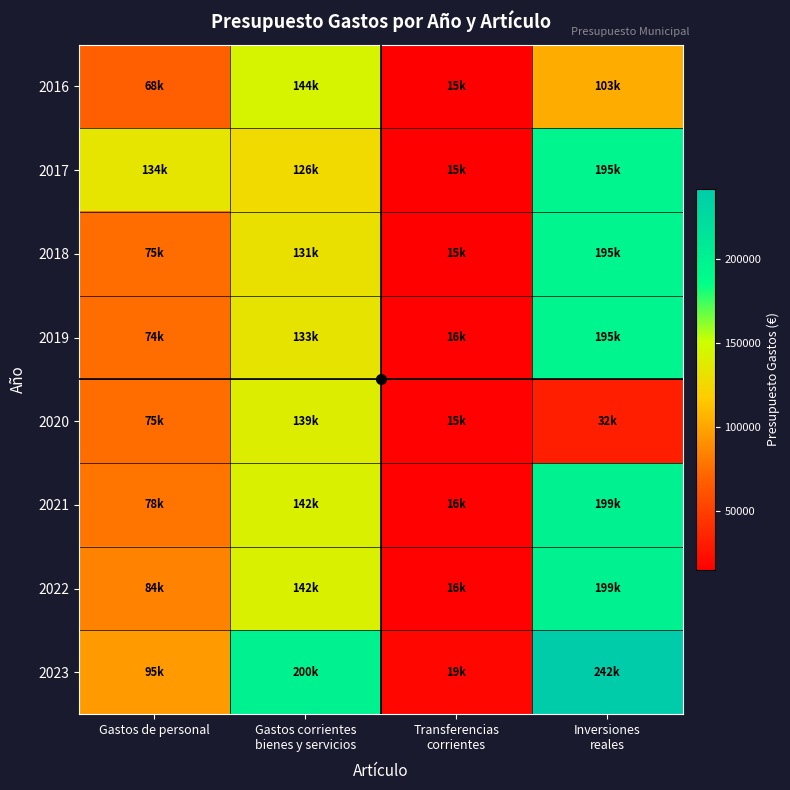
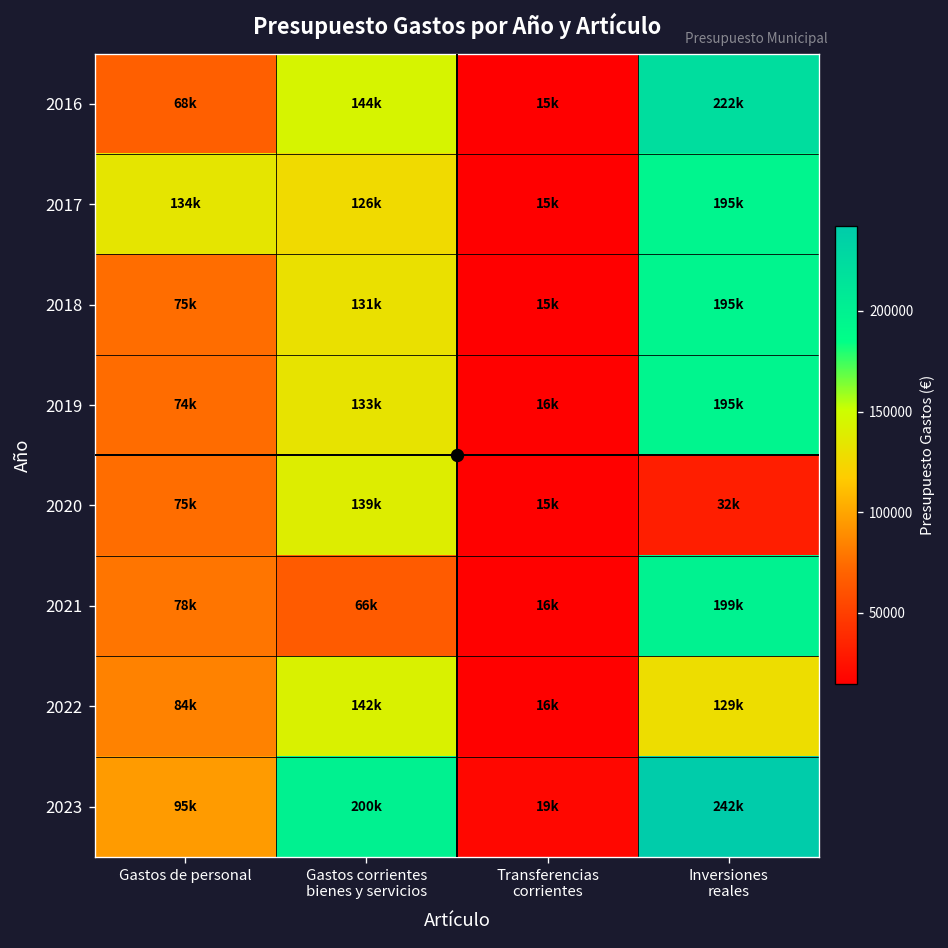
  {
    "2016": {
      "Gastos de personal": "68k",
      "Gastos corrientes bienes y servicios": "144k",
      "Transferencias corrientes": "15k",
-     "Inversiones reales": "103k"
+     "Inversiones reales": "222k"
    },
    "2017": {
      "Gastos de personal": "134k",
      "Gastos corrientes bienes y servicios": "126k",
      "Transferencias corrientes": "15k",
      "Inversiones reales": "195k"
    },
    "2018": {
      "Gastos de personal": "75k",
      "Gastos corrientes bienes y servicios": "131k",
      "Transferencias corrientes": "15k",
      "Inversiones reales": "195k"
    },
    "2019": {
      "Gastos de personal": "74k",
      "Gastos corrientes bienes y servicios": "133k",
      "Transferencias corrientes": "16k",
      "Inversiones reales": "195k"
    },
    "2020": {
      "Gastos de personal": "75k",
      "Gastos corrientes bienes y servicios": "139k",
      "Transferencias corrientes": "15k",
      "Inversiones reales": "32k"
    },
    "2021": {
      "Gastos de personal": "78k",
-     "Gastos corrientes bienes y servicios": "142k",
+     "Gastos corrientes bienes y servicios": "66k",
      "Transferencias corrientes": "16k",
      "Inversiones reales": "199k"
    },
    "2022": {
      "Gastos de personal": "84k",
      "Gastos corrientes bienes y servicios": "142k",
      "Transferencias corrientes": "16k",
-     "Inversiones reales": "199k"
+     "Inversiones reales": "129k"
    },
    "2023": {
      "Gastos de personal": "95k",
      "Gastos corrientes bienes y servicios": "200k",
      "Transferencias corrientes": "19k",
      "Inversiones reales": "242k"
    }
  }
